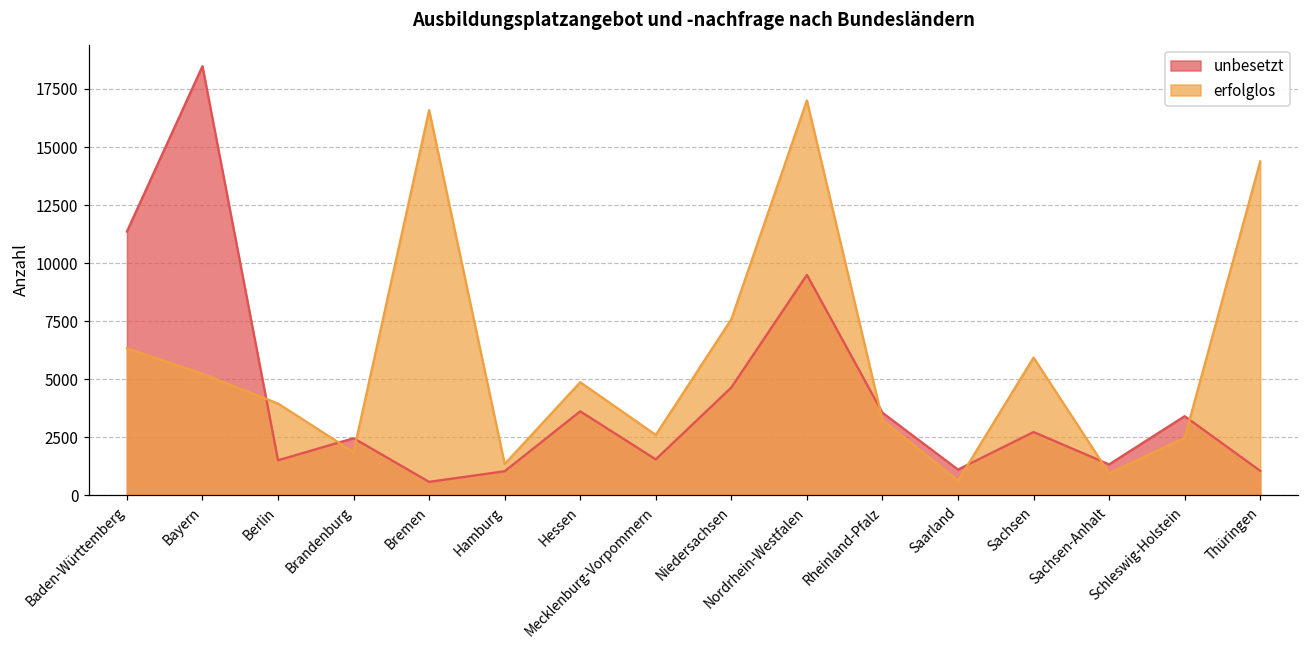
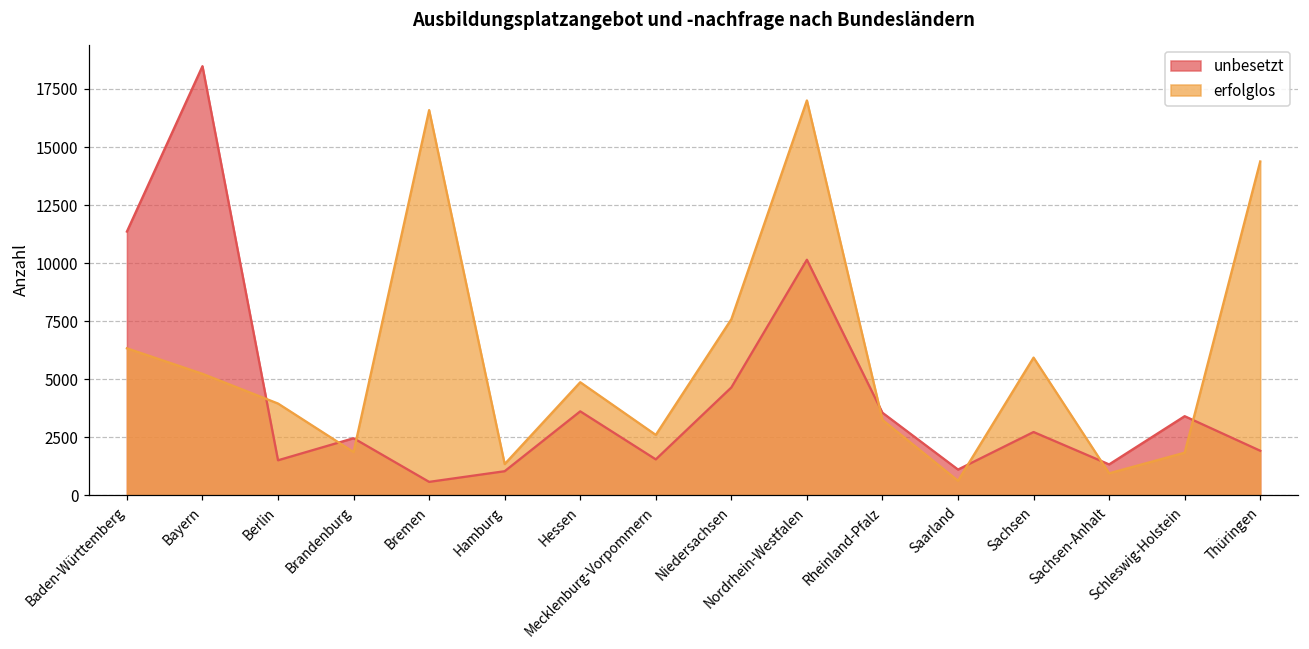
  {
    "unbesetzt": {
      "Baden-Württemberg": 11400,
      "Bayern": 18500,
      "Berlin": 1500,
      "Brandenburg": 2500,
      "Bremen": 600,
      "Hamburg": 1000,
      "Hessen": 3600,
      "Mecklenburg-Vorpommern": 1500,
      "Niedersachsen": 4600,
-     "Nordrhein-Westfalen": 9500,
+     "Nordrhein-Westfalen": 10100,
      "Rheinland-Pfalz": 3600,
      "Saarland": 1100,
      "Sachsen": 2700,
      "Sachsen-Anhalt": 1300,
      "Schleswig-Holstein": 3400,
-     "Thüringen": 1000
+     "Thüringen": 1900
    },
    "erfolglos": {
      "Baden-Württemberg": 6300,
      "Bayern": 5200,
      "Berlin": 3900,
      "Brandenburg": 1900,
      "Bremen": 16600,
      "Hamburg": 1300,
      "Hessen": 4900,
      "Mecklenburg-Vorpommern": 2600,
      "Niedersachsen": 7600,
      "Nordrhein-Westfalen": 17000,
      "Rheinland-Pfalz": 3200,
      "Saarland": 600,
      "Sachsen": 5900,
      "Sachsen-Anhalt": 900,
-     "Schleswig-Holstein": 2500,
+     "Schleswig-Holstein": 1800,
      "Thüringen": 14400
    }
  }
